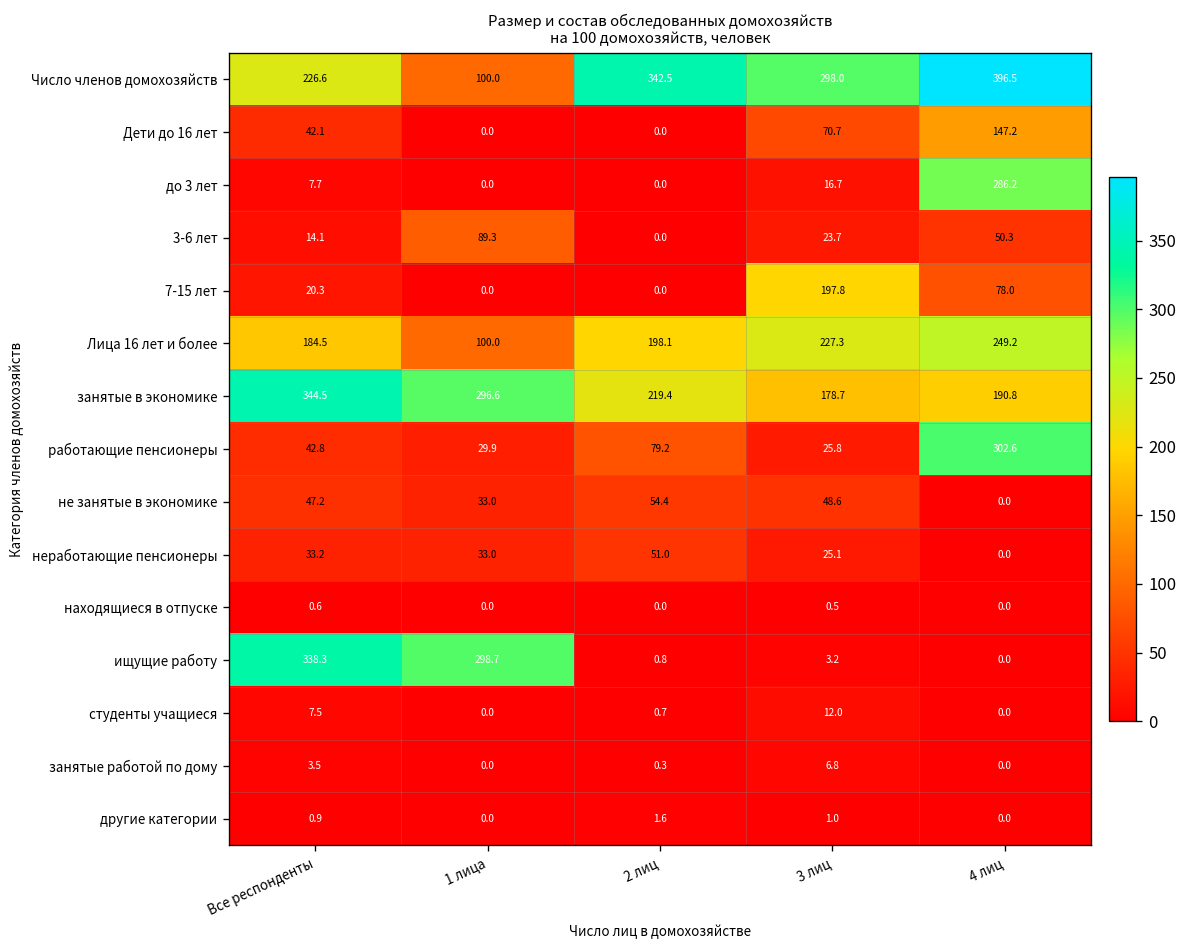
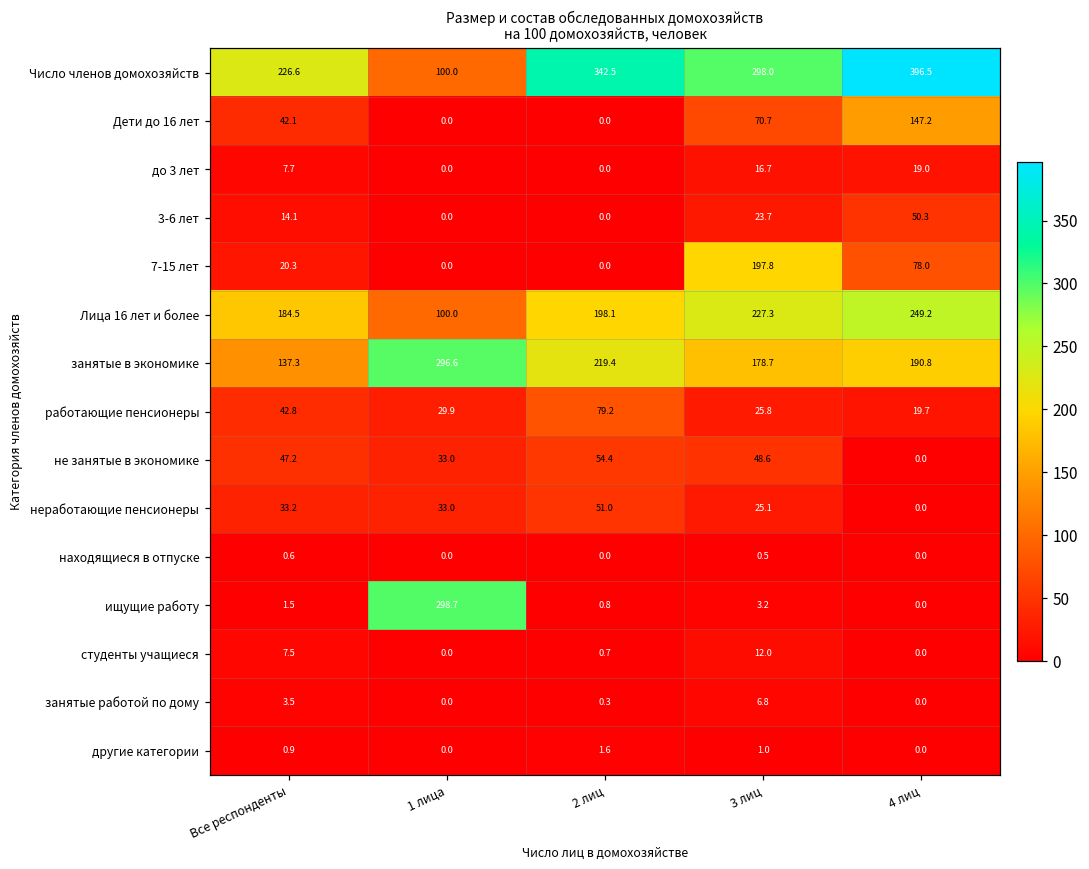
  {
    "Число членов домохозяйств": {
      "Все респонденты": 226.6,
      "1 лица": 100.0,
      "2 лиц": 342.5,
      "3 лиц": 298.0,
      "4 лиц": 396.5
    },
    "Дети до 16 лет": {
      "Все респонденты": 42.1,
      "1 лица": 0.0,
      "2 лиц": 0.0,
      "3 лиц": 70.7,
      "4 лиц": 147.2
    },
    "до 3 лет": {
      "Все респонденты": 7.7,
      "1 лица": 0.0,
      "2 лиц": 0.0,
      "3 лиц": 16.7,
-     "4 лиц": 286.2
+     "4 лиц": 19.0
    },
    "3-6 лет": {
      "Все респонденты": 14.1,
-     "1 лица": 89.3,
+     "1 лица": 0.0,
      "2 лиц": 0.0,
      "3 лиц": 23.7,
      "4 лиц": 50.3
    },
    "7-15 лет": {
      "Все респонденты": 20.3,
      "1 лица": 0.0,
      "2 лиц": 0.0,
      "3 лиц": 197.8,
      "4 лиц": 78.0
    },
    "Лица 16 лет и более": {
      "Все респонденты": 184.5,
      "1 лица": 100.0,
      "2 лиц": 198.1,
      "3 лиц": 227.3,
      "4 лиц": 249.2
    },
    "занятые в экономике": {
-     "Все респонденты": 344.5,
+     "Все респонденты": 137.3,
      "1 лица": 296.6,
      "2 лиц": 219.4,
      "3 лиц": 178.7,
      "4 лиц": 190.8
    },
    "работающие пенсионеры": {
      "Все респонденты": 42.8,
      "1 лица": 29.9,
      "2 лиц": 79.2,
      "3 лиц": 25.8,
-     "4 лиц": 302.6
+     "4 лиц": 19.7
    },
    "не занятые в экономике": {
      "Все респонденты": 47.2,
      "1 лица": 33.0,
      "2 лиц": 54.4,
      "3 лиц": 48.6,
      "4 лиц": 0.0
    },
    "неработающие пенсионеры": {
      "Все респонденты": 33.2,
      "1 лица": 33.0,
      "2 лиц": 51.0,
      "3 лиц": 25.1,
      "4 лиц": 0.0
    },
    "находящиеся в отпуске": {
      "Все респонденты": 0.6,
      "1 лица": 0.0,
      "2 лиц": 0.0,
      "3 лиц": 0.5,
      "4 лиц": 0.0
    },
    "ищущие работу": {
-     "Все респонденты": 338.3,
+     "Все респонденты": 1.5,
      "1 лица": 298.7,
      "2 лиц": 0.8,
      "3 лиц": 3.2,
      "4 лиц": 0.0
    },
    "студенты учащиеся": {
      "Все респонденты": 7.5,
      "1 лица": 0.0,
      "2 лиц": 0.7,
      "3 лиц": 12.0,
      "4 лиц": 0.0
    },
    "занятые работой по дому": {
      "Все респонденты": 3.5,
      "1 лица": 0.0,
      "2 лиц": 0.3,
      "3 лиц": 6.8,
      "4 лиц": 0.0
    },
    "другие категории": {
      "Все респонденты": 0.9,
      "1 лица": 0.0,
      "2 лиц": 1.6,
      "3 лиц": 1.0,
      "4 лиц": 0.0
    }
  }
